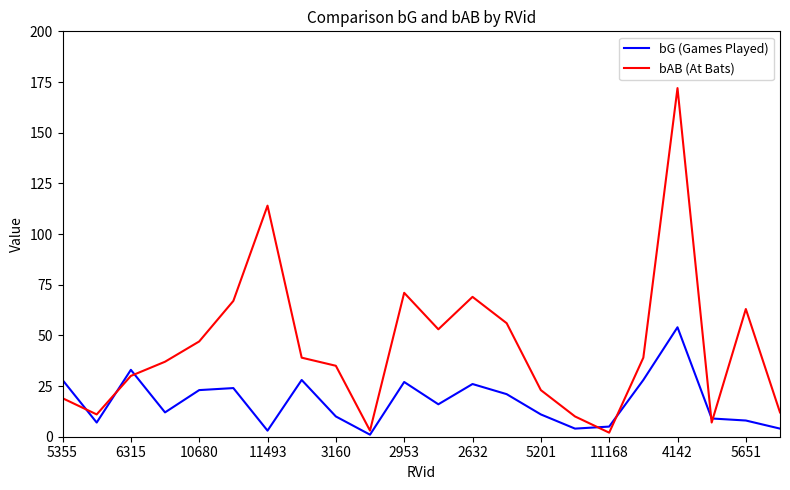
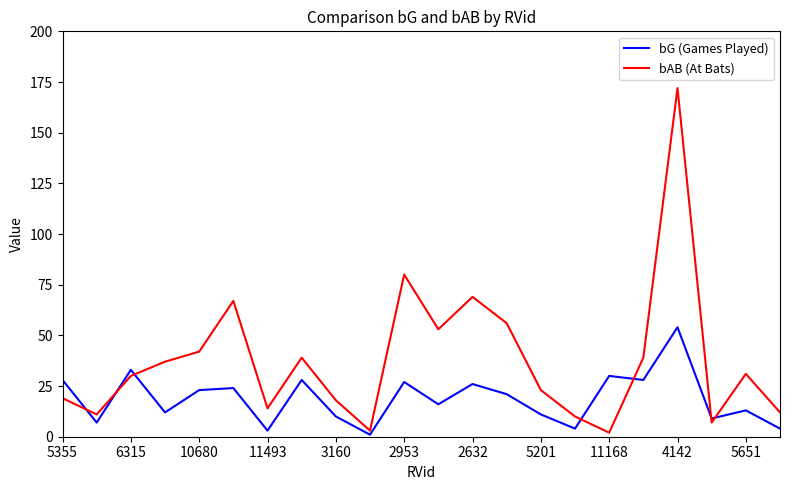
  {
    "bG (Games Played)": {
      "5355": 28,
      "6315": 33,
      "10680": 23,
      "11493": 3,
      "3160": 10,
      "2953": 27,
      "2632": 26,
      "5201": 11,
-     "11168": 5,
+     "11168": 30,
      "4142": 54,
-     "5651": 8
+     "5651": 13
    },
    "bAB (At Bats)": {
      "5355": 19,
      "6315": 30,
-     "10680": 47,
-     "11493": 114,
-     "3160": 35,
-     "2953": 71,
+     "10680": 42,
+     "11493": 14,
+     "3160": 18,
+     "2953": 80,
      "2632": 69,
      "5201": 23,
      "11168": 2,
      "4142": 172,
-     "5651": 63
+     "5651": 31
    }
  }
